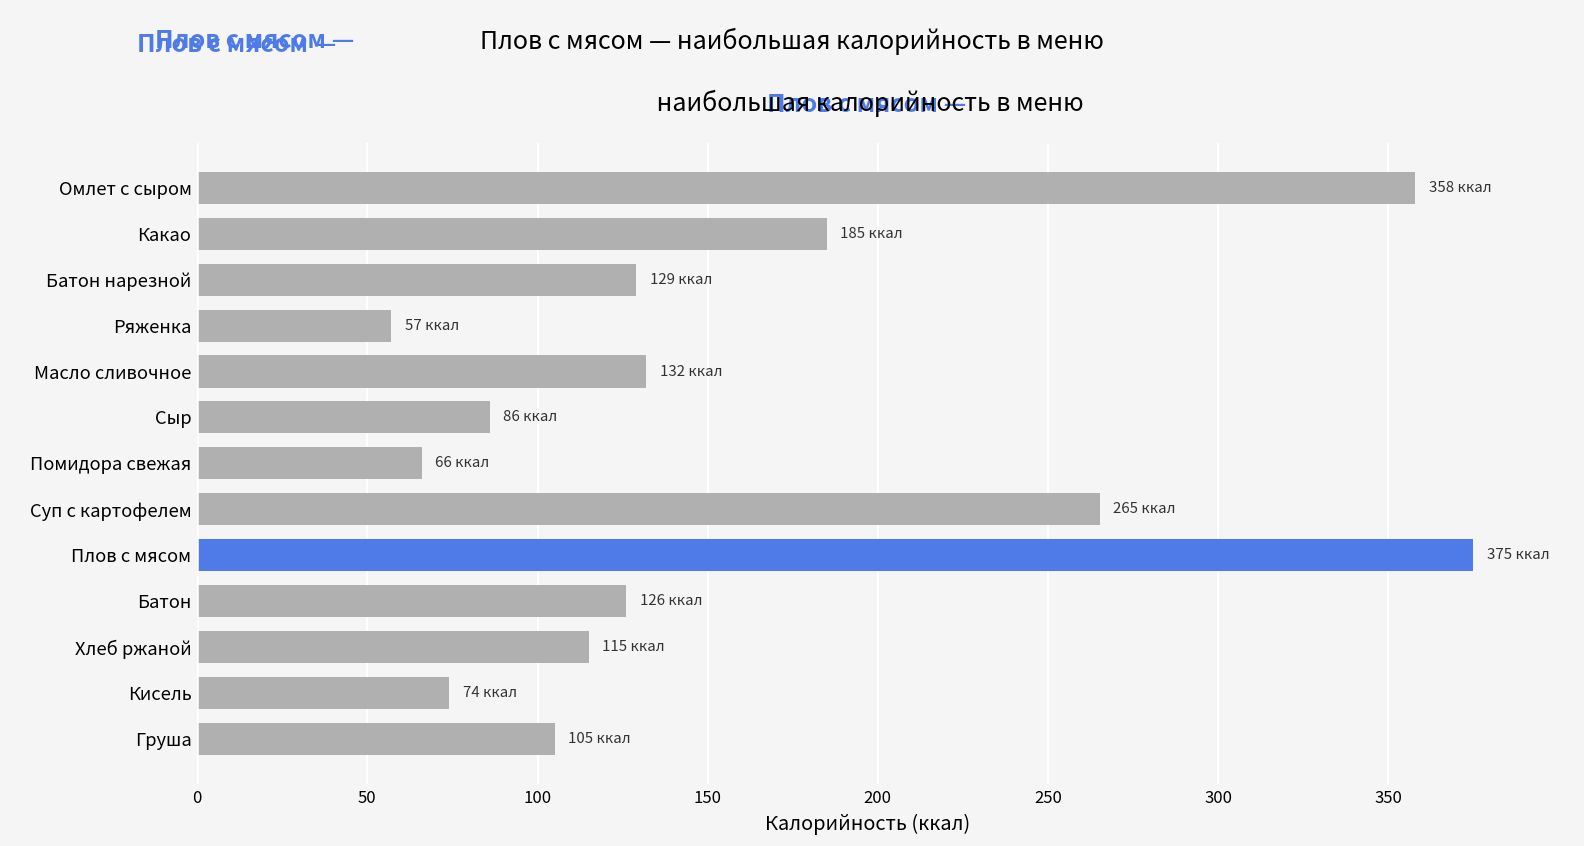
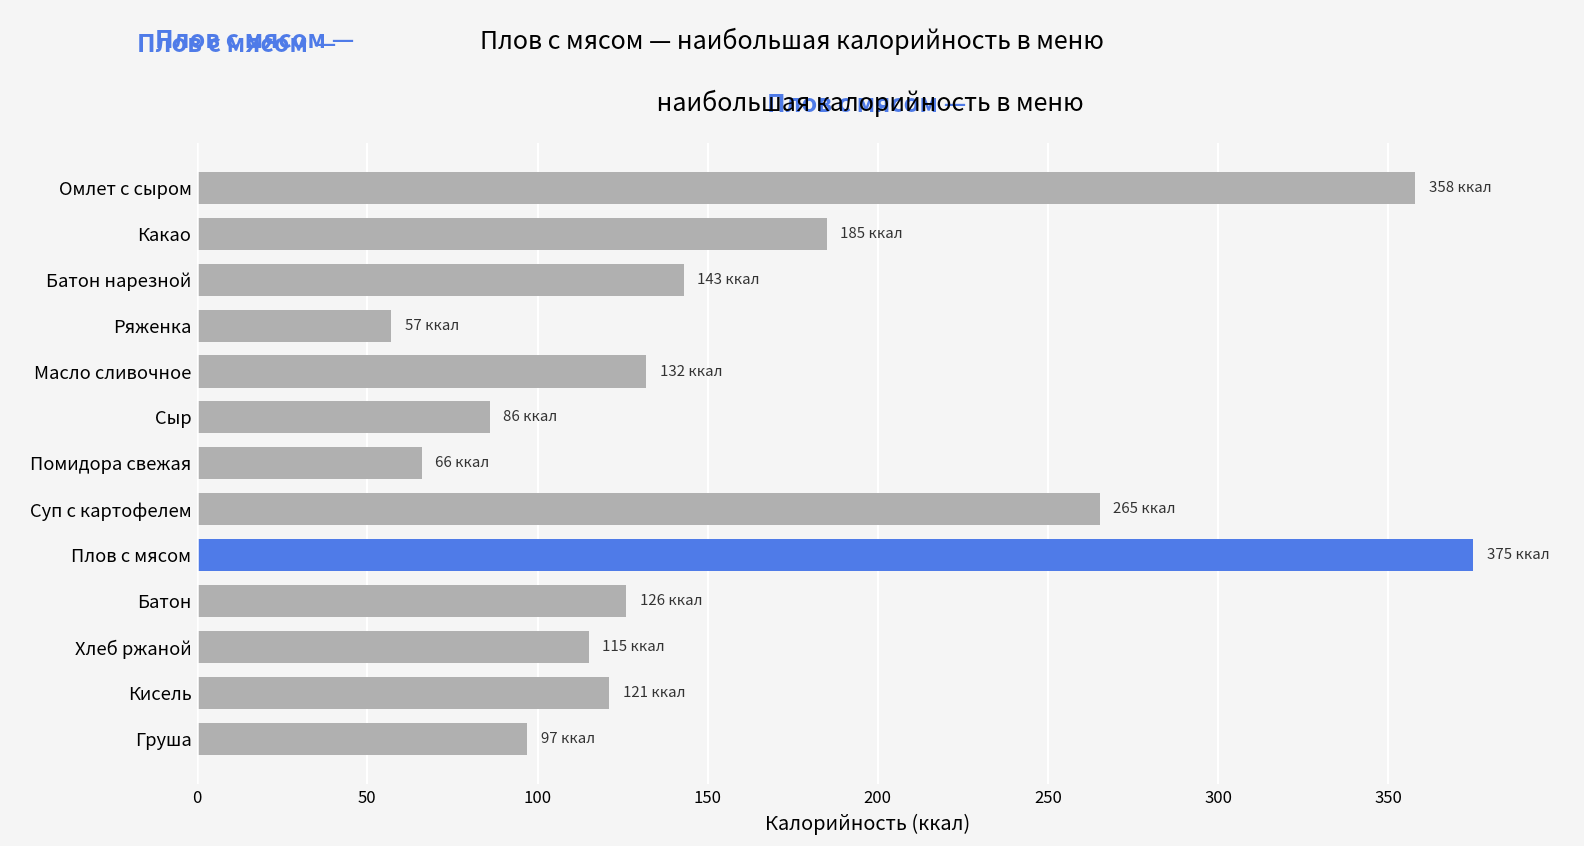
  {
    "Омлет с сыром": 358,
    "Какао": 185,
-   "Батон нарезной": 129,
+   "Батон нарезной": 143,
    "Ряженка": 57,
    "Масло сливочное": 132,
    "Сыр": 86,
    "Помидора свежая": 66,
    "Суп с картофелем": 265,
    "Плов с мясом": 375,
    "Батон": 126,
    "Хлеб ржаной": 115,
-   "Кисель": 74,
-   "Груша": 105
+   "Кисель": 121,
+   "Груша": 97
  }
